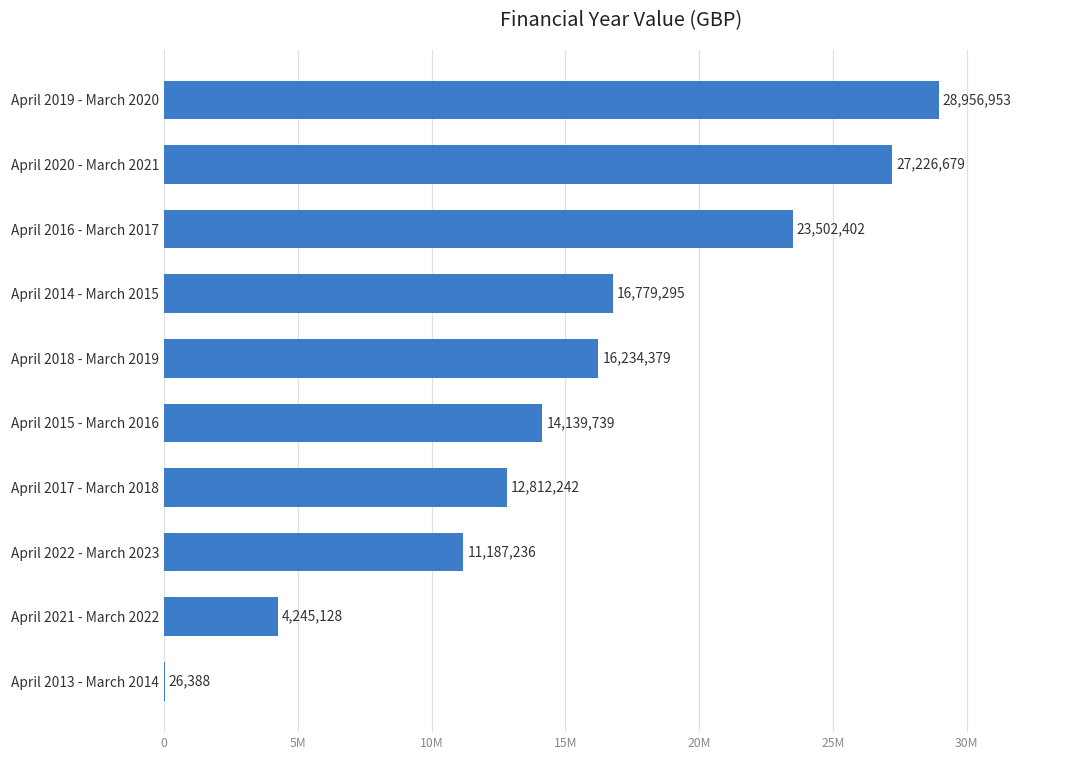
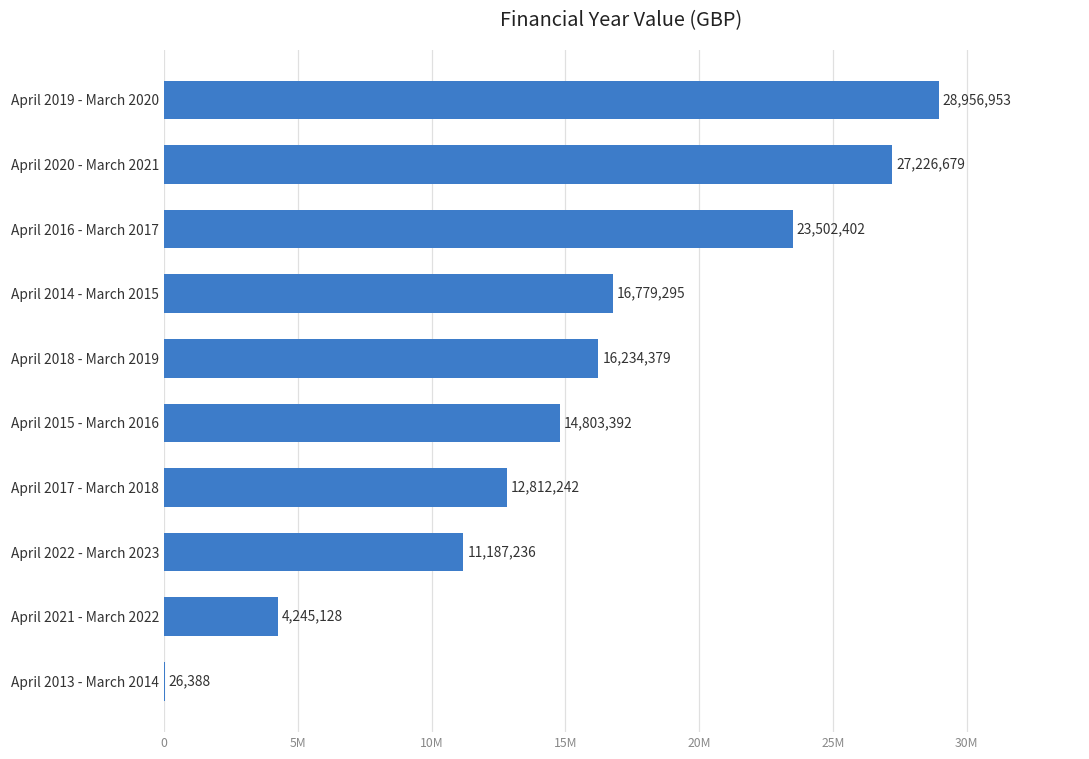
  {
    "April 2019 - March 2020": "28,956,953",
    "April 2020 - March 2021": "27,226,679",
    "April 2016 - March 2017": "23,502,402",
    "April 2014 - March 2015": "16,779,295",
    "April 2018 - March 2019": "16,234,379",
-   "April 2015 - March 2016": "14,139,739",
+   "April 2015 - March 2016": "14,803,392",
    "April 2017 - March 2018": "12,812,242",
    "April 2022 - March 2023": "11,187,236",
    "April 2021 - March 2022": "4,245,128",
    "April 2013 - March 2014": "26,388"
  }
